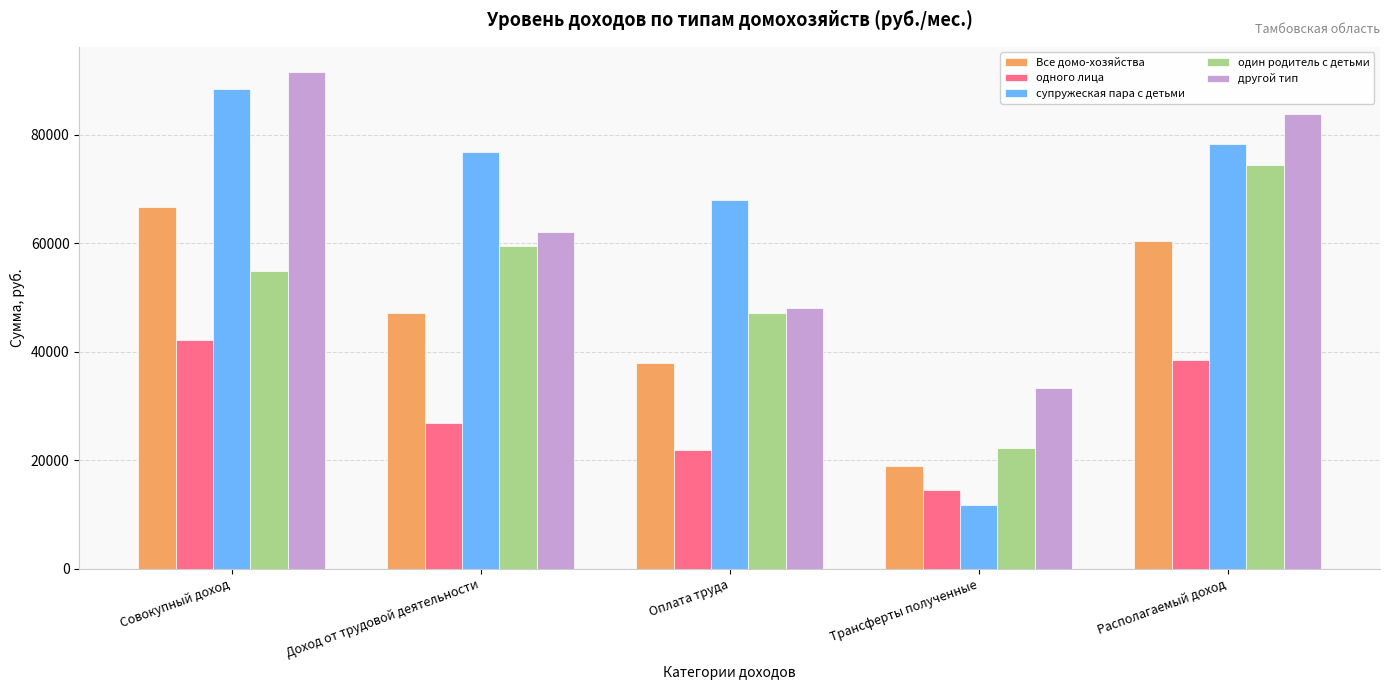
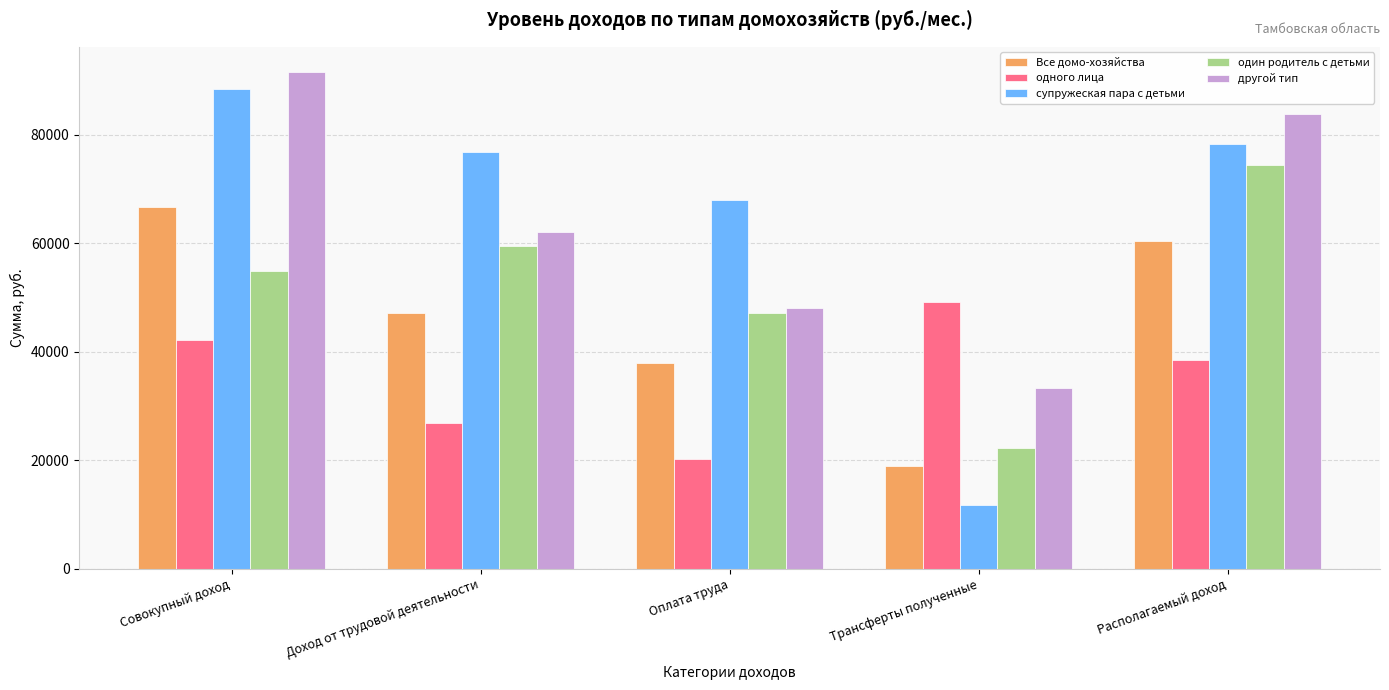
  {
    "Все домо-хозяйства": {
      "Совокупный доход": 67000,
      "Доход от трудовой деятельности": 47000,
      "Оплата труда": 38000,
      "Трансферты полученные": 19000,
      "Располагаемый доход": 60000
    },
    "одного лица": {
      "Совокупный доход": 42000,
      "Доход от трудовой деятельности": 27000,
-     "Оплата труда": 22000,
-     "Трансферты полученные": 14000,
+     "Оплата труда": 20000,
+     "Трансферты полученные": 49000,
      "Располагаемый доход": 39000
    },
    "супружеская пара с детьми": {
      "Совокупный доход": 89000,
      "Доход от трудовой деятельности": 77000,
      "Оплата труда": 68000,
      "Трансферты полученные": 12000,
      "Располагаемый доход": 78000
    },
    "один родитель с детьми": {
      "Совокупный доход": 55000,
      "Доход от трудовой деятельности": 59000,
      "Оплата труда": 47000,
      "Трансферты полученные": 22000,
      "Располагаемый доход": 75000
    },
    "другой тип": {
      "Совокупный доход": 92000,
      "Доход от трудовой деятельности": 62000,
      "Оплата труда": 48000,
      "Трансферты полученные": 33000,
      "Располагаемый доход": 84000
    }
  }
